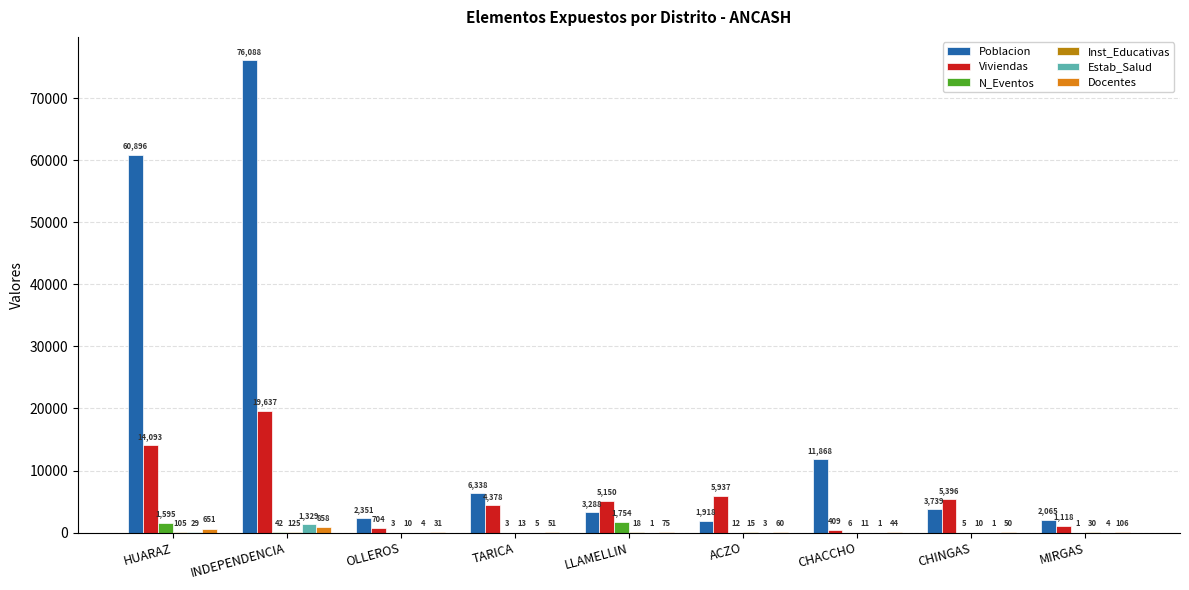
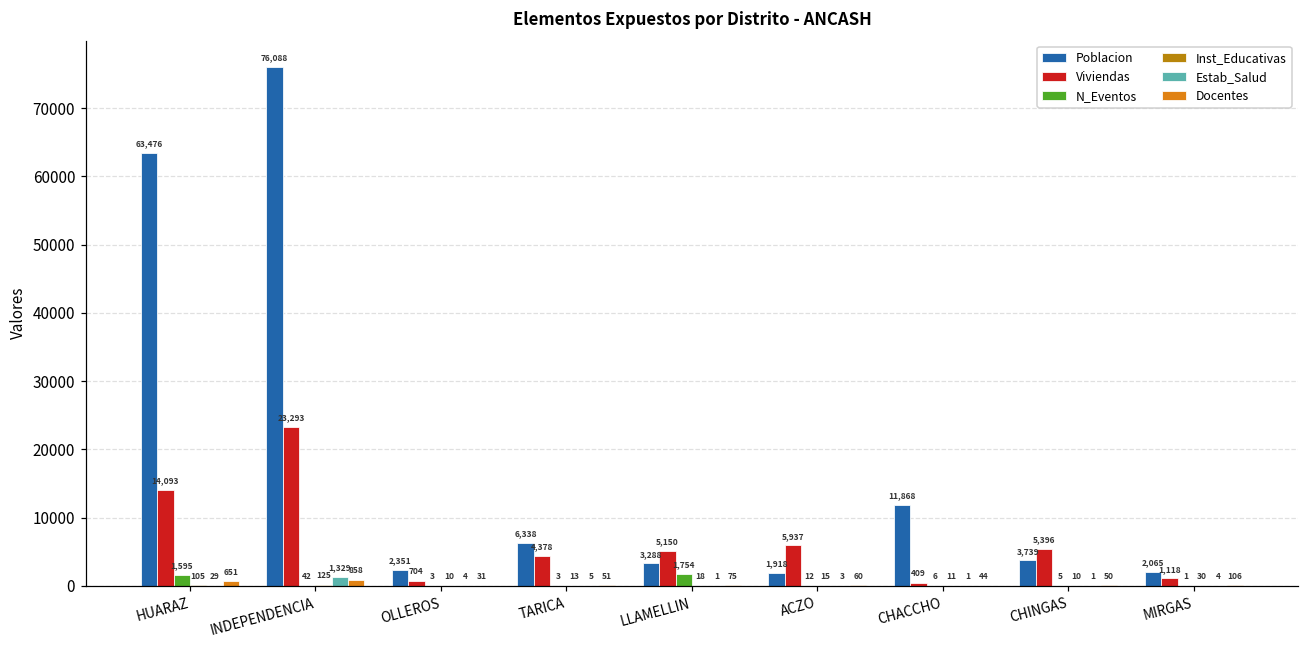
  {
    "Poblacion": {
-     "HUARAZ": "60,896",
+     "HUARAZ": "63,476",
      "INDEPENDENCIA": "76,088",
      "OLLEROS": "2,351",
      "TARICA": "6,338",
      "LLAMELLIN": "3,288",
      "ACZO": "1,918",
      "CHACCHO": "11,868",
      "CHINGAS": "3,739",
      "MIRGAS": "2,065"
    },
    "Viviendas": {
      "HUARAZ": "14,093",
-     "INDEPENDENCIA": "19,637",
+     "INDEPENDENCIA": "23,293",
      "OLLEROS": "704",
      "TARICA": "4,378",
      "LLAMELLIN": "5,150",
      "ACZO": "5,937",
      "CHACCHO": "409",
      "CHINGAS": "5,396",
      "MIRGAS": "1,118"
    },
    "N_Eventos": {
      "HUARAZ": "1,595",
      "INDEPENDENCIA": "42",
      "OLLEROS": "3",
      "TARICA": "3",
      "LLAMELLIN": "1,754",
      "ACZO": "12",
      "CHACCHO": "6",
      "CHINGAS": "5",
      "MIRGAS": "1"
    },
    "Estab_Salud": {
      "HUARAZ": "29",
      "INDEPENDENCIA": "1,329",
      "OLLEROS": "4",
      "TARICA": "5",
      "LLAMELLIN": "1",
      "ACZO": "3",
      "CHACCHO": "1",
      "CHINGAS": "1",
      "MIRGAS": "4"
    }
  }
